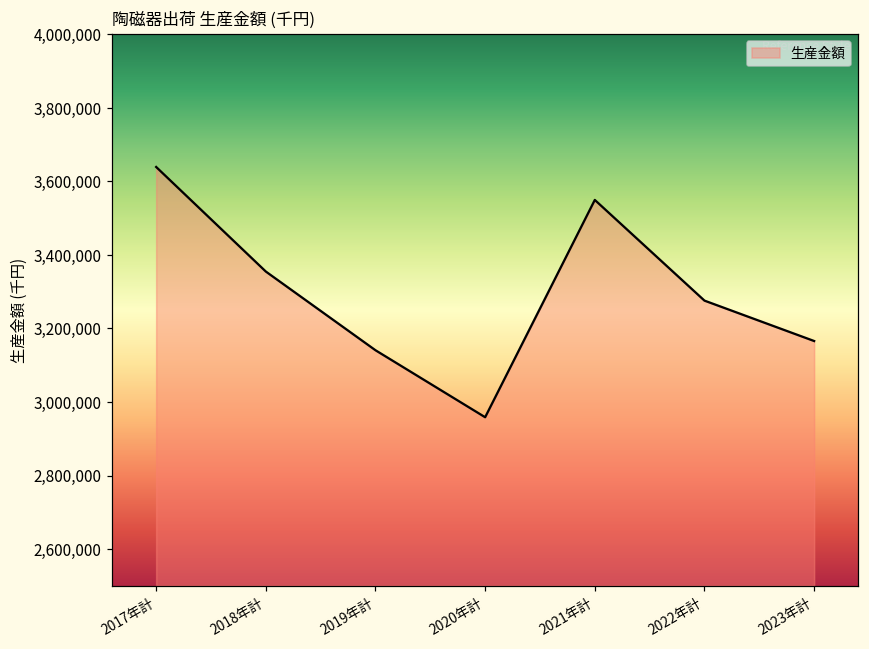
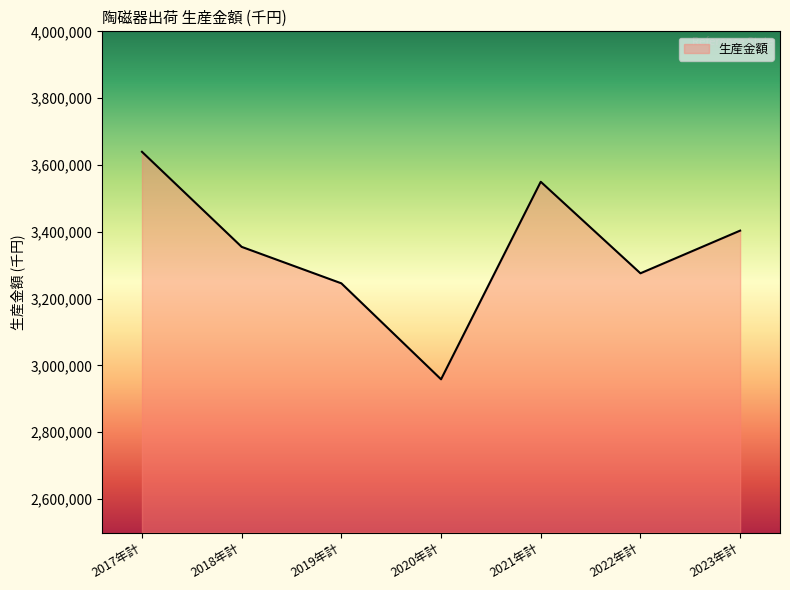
  {
    "2017年計": "3,640,000",
    "2018年計": "3,350,000",
-   "2019年計": "3,140,000",
+   "2019年計": "3,250,000",
    "2020年計": "2,960,000",
    "2021年計": "3,550,000",
    "2022年計": "3,280,000",
-   "2023年計": "3,170,000"
+   "2023年計": "3,400,000"
  }
